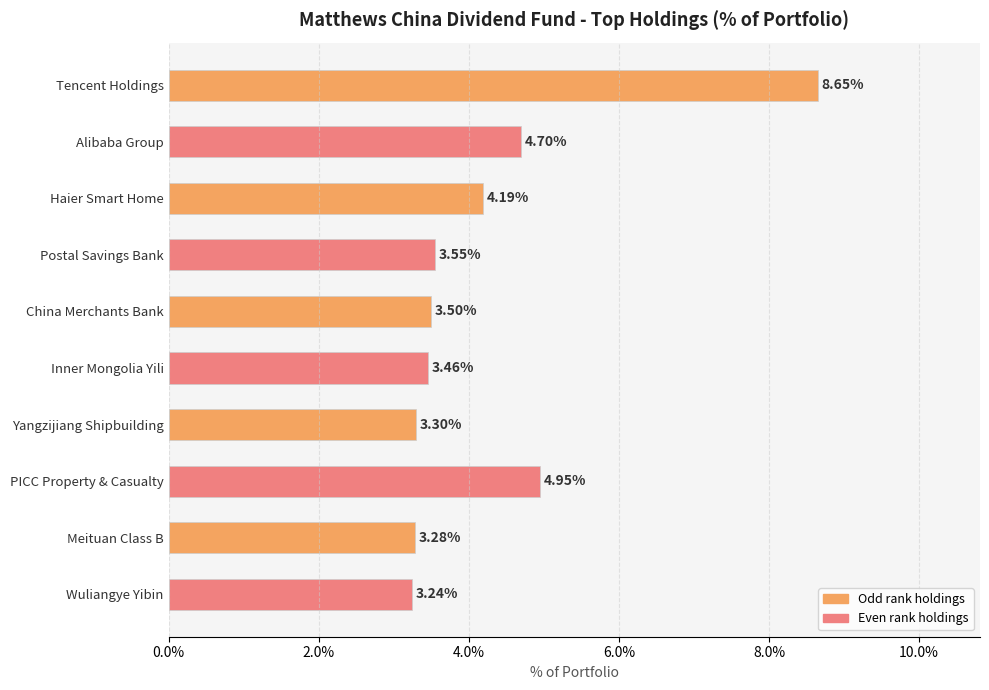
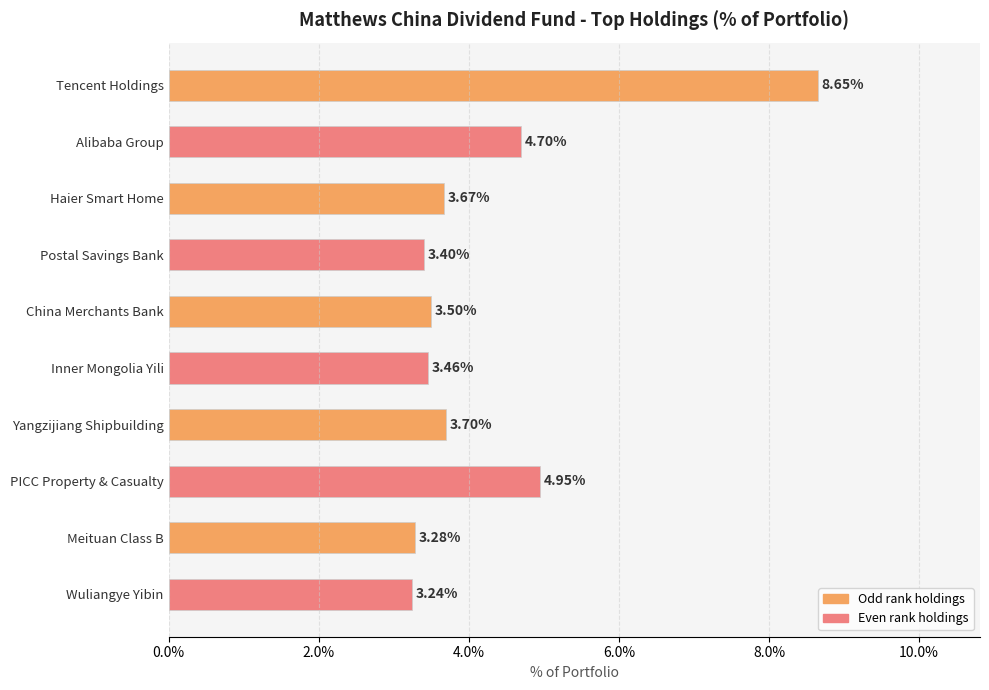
  {
    "Tencent Holdings": "8.65%",
    "Alibaba Group": "4.70%",
-   "Haier Smart Home": "4.19%",
-   "Postal Savings Bank": "3.55%",
+   "Haier Smart Home": "3.67%",
+   "Postal Savings Bank": "3.40%",
    "China Merchants Bank": "3.50%",
    "Inner Mongolia Yili": "3.46%",
-   "Yangzijiang Shipbuilding": "3.30%",
+   "Yangzijiang Shipbuilding": "3.70%",
    "PICC Property & Casualty": "4.95%",
    "Meituan Class B": "3.28%",
    "Wuliangye Yibin": "3.24%"
  }
